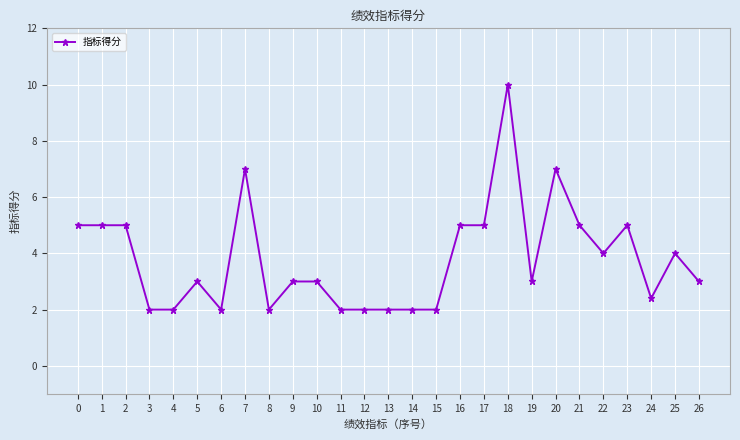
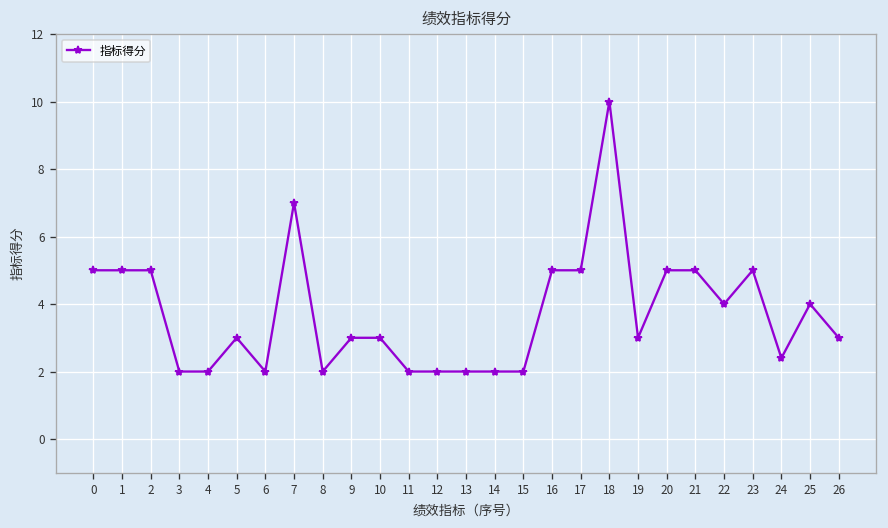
  {
    "0": 5,
    "1": 5,
    "2": 5,
    "3": 2,
    "4": 2,
    "5": 3,
    "6": 2,
    "7": 7,
    "8": 2,
    "9": 3,
    "10": 3,
    "11": 2,
    "12": 2,
    "13": 2,
    "14": 2,
    "15": 2,
    "16": 5,
    "17": 5,
    "18": 10,
    "19": 3,
-   "20": 7,
+   "20": 5,
    "21": 5,
    "22": 4,
    "23": 5,
    "24": 2.4,
    "25": 4,
    "26": 3
  }
